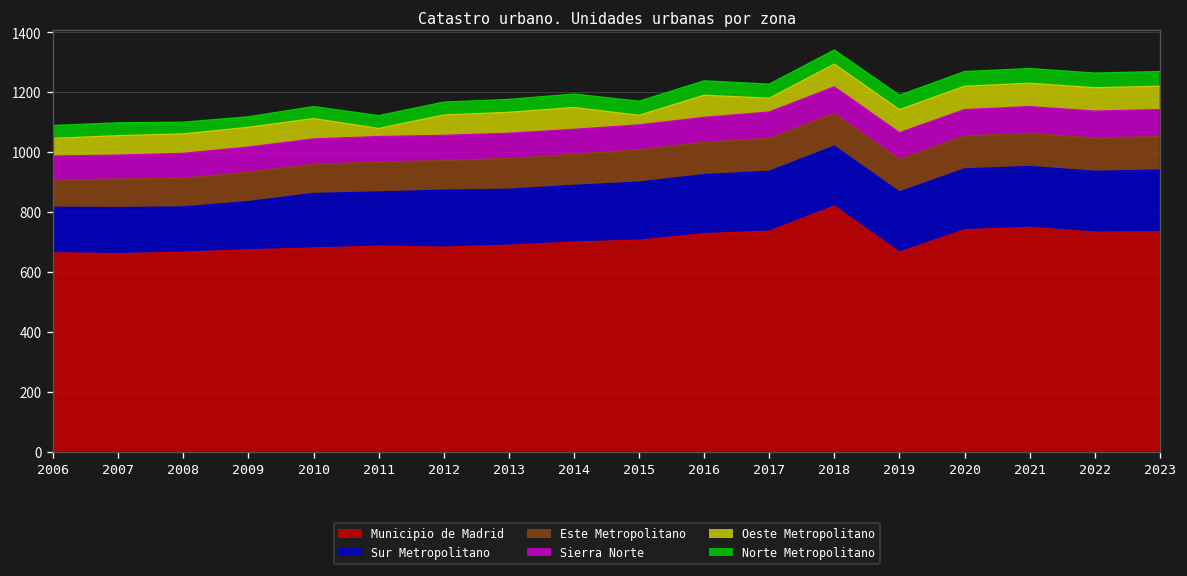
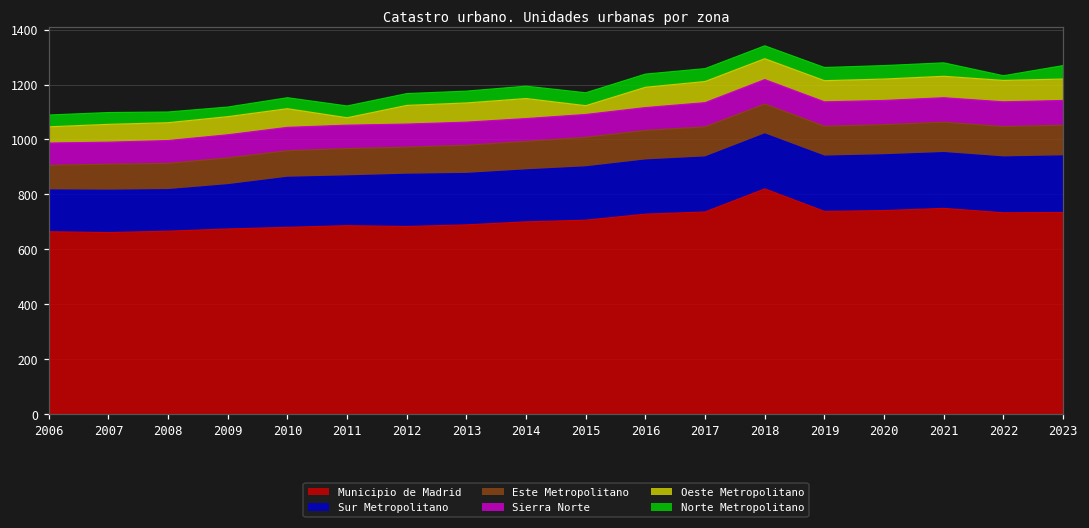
  {
    "Municipio de Madrid": {
      "2006": 660,
      "2007": 660,
      "2008": 670,
      "2009": 670,
      "2010": 680,
      "2011": 690,
      "2012": 680,
      "2013": 690,
      "2014": 700,
      "2015": 710,
      "2016": 730,
      "2017": 740,
      "2018": 820,
-     "2019": 670,
+     "2019": 740,
      "2020": 740,
      "2021": 750,
      "2022": 730,
      "2023": 730
    },
    "Sur Metropolitano": {
      "2006": 150,
      "2007": 150,
      "2008": 150,
      "2009": 160,
      "2010": 180,
      "2011": 180,
      "2012": 190,
      "2013": 190,
      "2014": 190,
      "2015": 190,
      "2016": 200,
      "2017": 200,
      "2018": 200,
      "2019": 200,
      "2020": 200,
      "2021": 200,
      "2022": 200,
      "2023": 210
    },
    "Este Metropolitano": {
      "2006": 90,
      "2007": 100,
      "2008": 100,
      "2009": 100,
      "2010": 100,
      "2011": 100,
      "2012": 100,
      "2013": 100,
      "2014": 100,
      "2015": 110,
      "2016": 110,
      "2017": 110,
      "2018": 110,
      "2019": 110,
      "2020": 110,
      "2021": 110,
      "2022": 110,
      "2023": 110
    },
    "Sierra Norte": {
      "2006": 80,
      "2007": 80,
      "2008": 80,
      "2009": 80,
      "2010": 90,
      "2011": 90,
      "2012": 80,
      "2013": 80,
      "2014": 80,
      "2015": 80,
      "2016": 80,
      "2017": 90,
      "2018": 90,
      "2019": 90,
      "2020": 90,
      "2021": 90,
      "2022": 90,
      "2023": 90
    },
    "Oeste Metropolitano": {
      "2006": 60,
      "2007": 70,
      "2008": 70,
      "2009": 70,
      "2010": 70,
      "2011": 30,
      "2012": 70,
      "2013": 70,
      "2014": 70,
      "2015": 30,
      "2016": 70,
-     "2017": 50,
+     "2017": 80,
      "2018": 80,
      "2019": 80,
      "2020": 80,
      "2021": 80,
      "2022": 80,
      "2023": 80
    },
    "Norte Metropolitano": {
      "2006": 40,
      "2007": 40,
      "2008": 40,
      "2009": 40,
      "2010": 40,
      "2011": 40,
      "2012": 40,
      "2013": 40,
      "2014": 50,
      "2015": 50,
      "2016": 50,
      "2017": 50,
      "2018": 50,
      "2019": 50,
      "2020": 50,
      "2021": 50,
-     "2022": 50,
+     "2022": 20,
      "2023": 50
    }
  }
